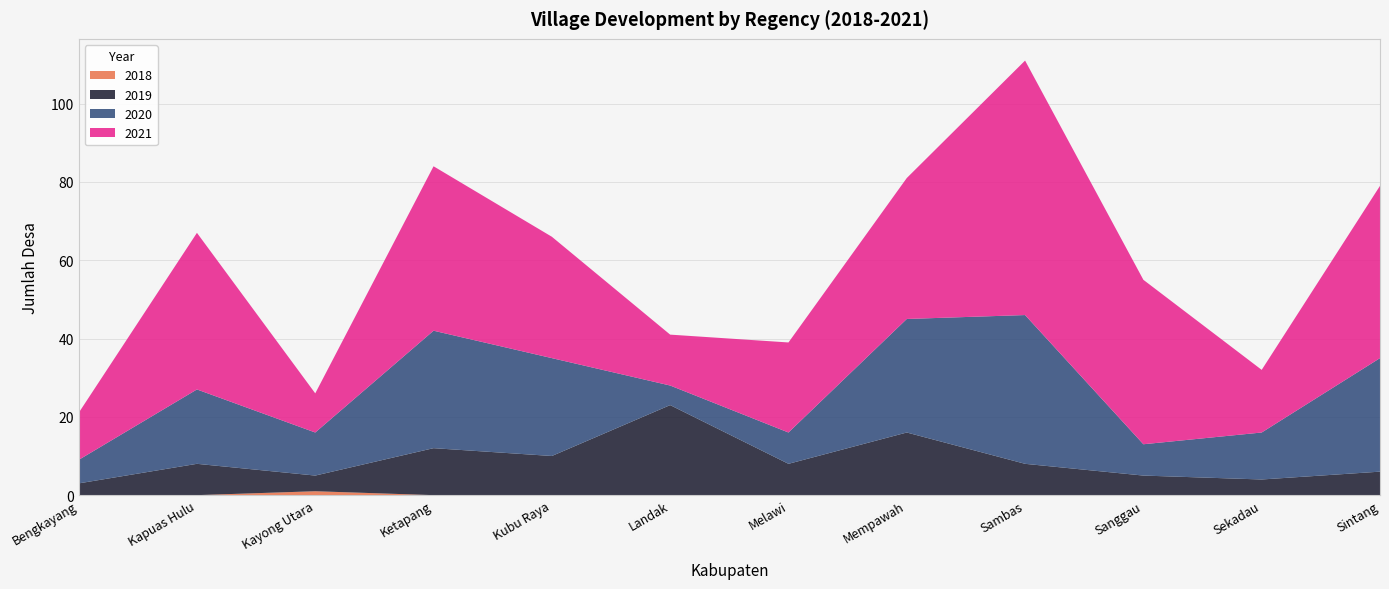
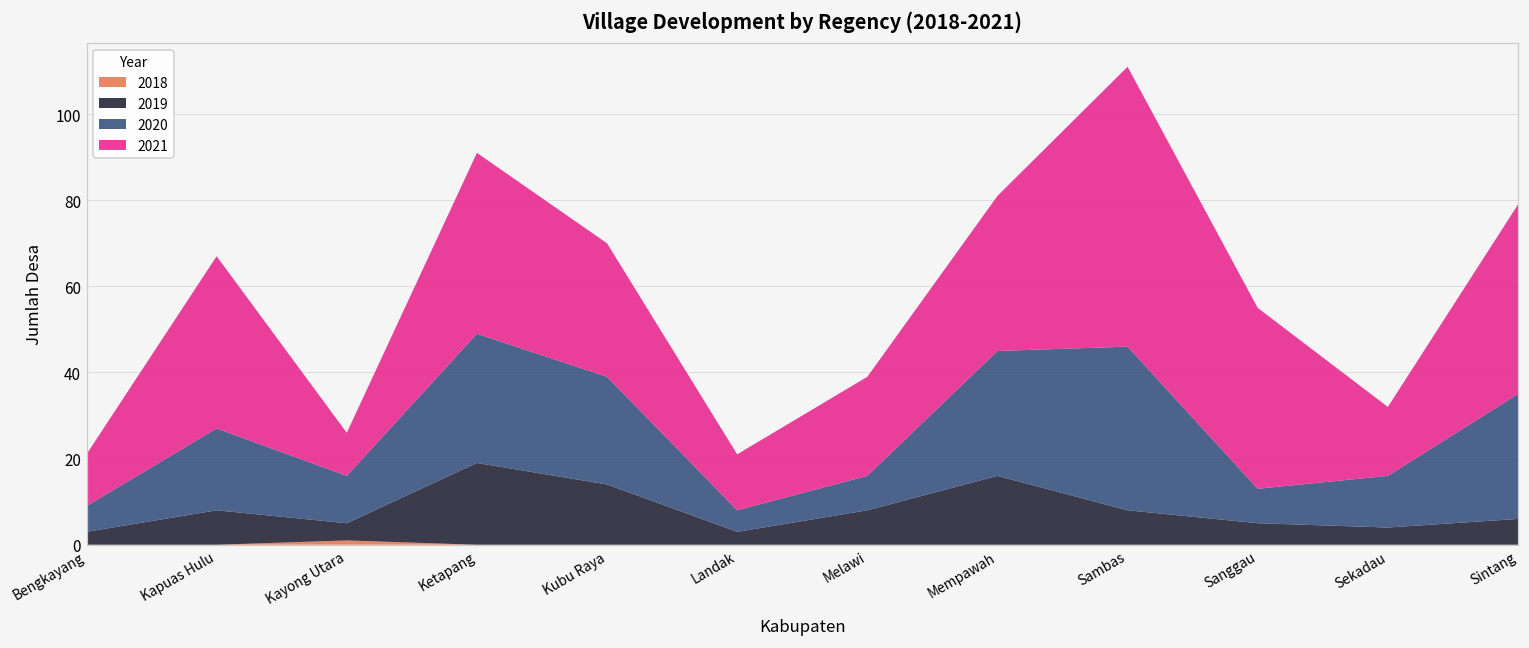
  {
    "2018": {
      "Bengkayang": 0,
      "Kapuas Hulu": 0,
      "Kayong Utara": 1,
      "Ketapang": 0,
      "Kubu Raya": 0,
      "Landak": 0,
      "Melawi": 0,
      "Mempawah": 0,
      "Sambas": 0,
      "Sanggau": 0,
      "Sekadau": 0,
      "Sintang": 0
    },
    "2019": {
-     "Ketapang": 12,
-     "Kubu Raya": 10,
-     "Landak": 23
+     "Ketapang": 19,
+     "Kubu Raya": 14,
+     "Landak": 3
    },
    "2020": {
      "Bengkayang": 6,
      "Kapuas Hulu": 19,
      "Kayong Utara": 11,
      "Ketapang": 30,
      "Kubu Raya": 25,
      "Landak": 5,
      "Melawi": 8,
      "Mempawah": 29,
      "Sambas": 38,
      "Sanggau": 8,
      "Sekadau": 12,
      "Sintang": 29
    },
    "2021": {
      "Bengkayang": 12,
      "Kapuas Hulu": 40,
      "Kayong Utara": 10,
      "Ketapang": 42,
      "Kubu Raya": 31,
      "Landak": 13,
      "Melawi": 23,
      "Mempawah": 36,
      "Sambas": 65,
      "Sanggau": 42,
      "Sekadau": 16,
      "Sintang": 44
    }
  }
